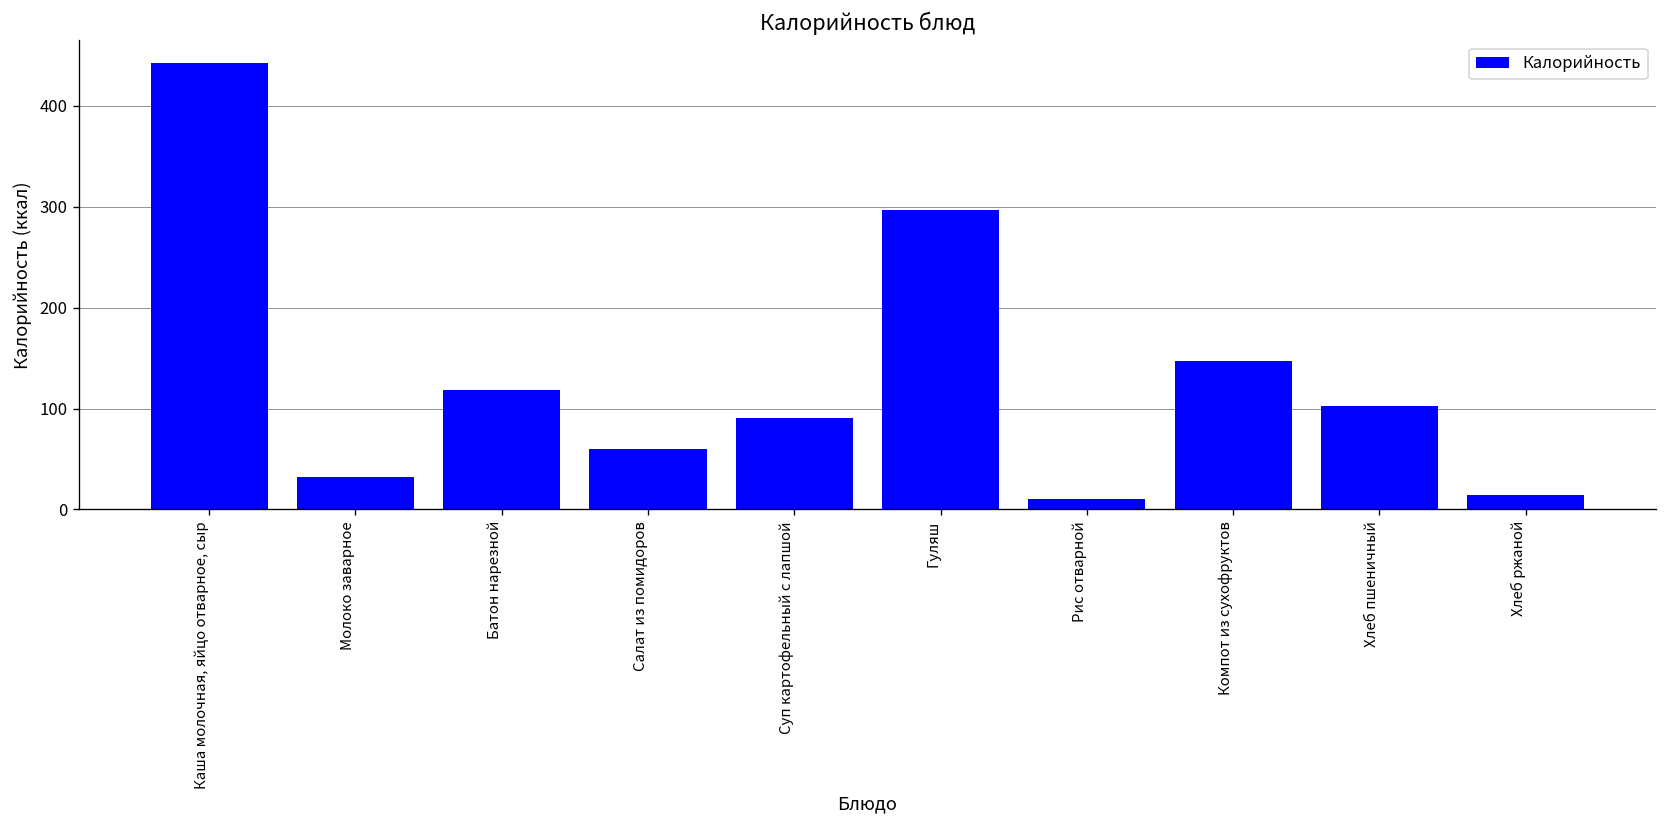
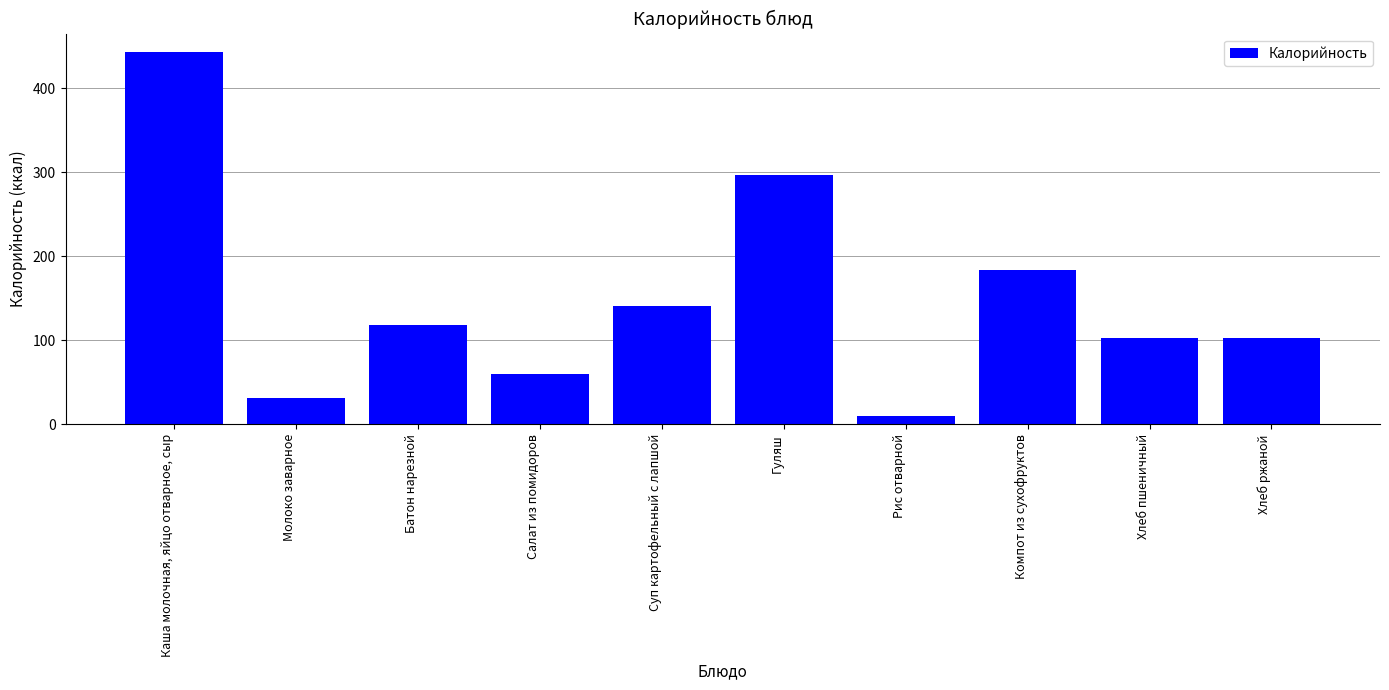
  {
    "Каша молочная, яйцо отварное, сыр": 440,
    "Молоко заварное": 30,
    "Батон нарезной": 120,
    "Салат из помидоров": 60,
-   "Суп картофельный с лапшой": 90,
+   "Суп картофельный с лапшой": 140,
    "Гуляш": 300,
    "Рис отварной": 10,
-   "Компот из сухофруктов": 150,
+   "Компот из сухофруктов": 180,
    "Хлеб пшеничный": 100,
-   "Хлеб ржаной": 10
+   "Хлеб ржаной": 100
  }
